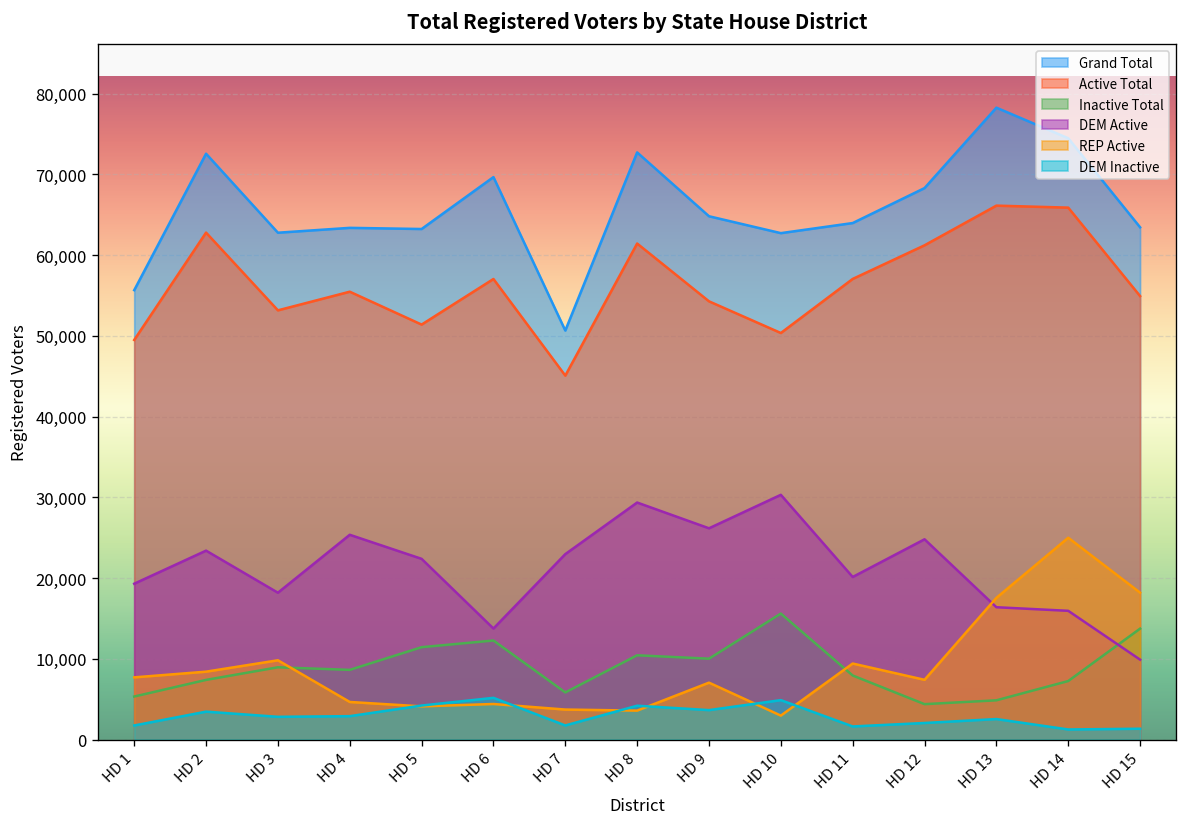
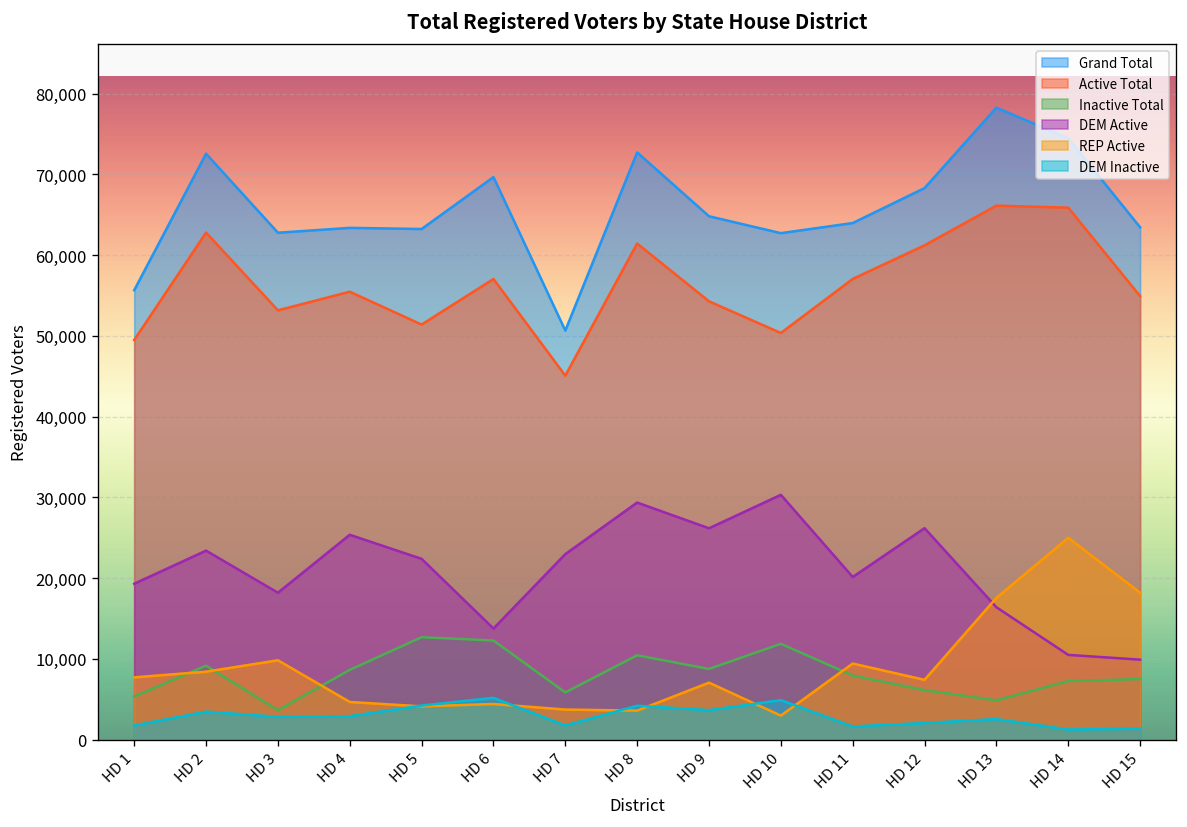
  {
    "Inactive Total": {
      "HD 1": "5,000",
-     "HD 2": "7,000",
-     "HD 3": "9,000",
+     "HD 2": "9,000",
+     "HD 3": "4,000",
      "HD 4": "9,000",
-     "HD 5": "11,000",
+     "HD 5": "13,000",
      "HD 6": "12,000",
      "HD 7": "6,000",
      "HD 8": "10,000",
-     "HD 9": "10,000",
-     "HD 10": "16,000",
+     "HD 9": "9,000",
+     "HD 10": "12,000",
      "HD 11": "8,000",
-     "HD 12": "4,000",
+     "HD 12": "6,000",
      "HD 13": "5,000",
      "HD 14": "7,000",
-     "HD 15": "14,000"
+     "HD 15": "7,000"
    },
    "DEM Active": {
      "HD 1": "19,000",
      "HD 2": "23,000",
      "HD 3": "18,000",
      "HD 4": "25,000",
      "HD 5": "22,000",
      "HD 6": "14,000",
      "HD 7": "23,000",
      "HD 8": "29,000",
      "HD 9": "26,000",
      "HD 10": "30,000",
      "HD 11": "20,000",
-     "HD 12": "25,000",
+     "HD 12": "26,000",
      "HD 13": "16,000",
-     "HD 14": "16,000",
+     "HD 14": "10,000",
      "HD 15": "10,000"
    }
  }
